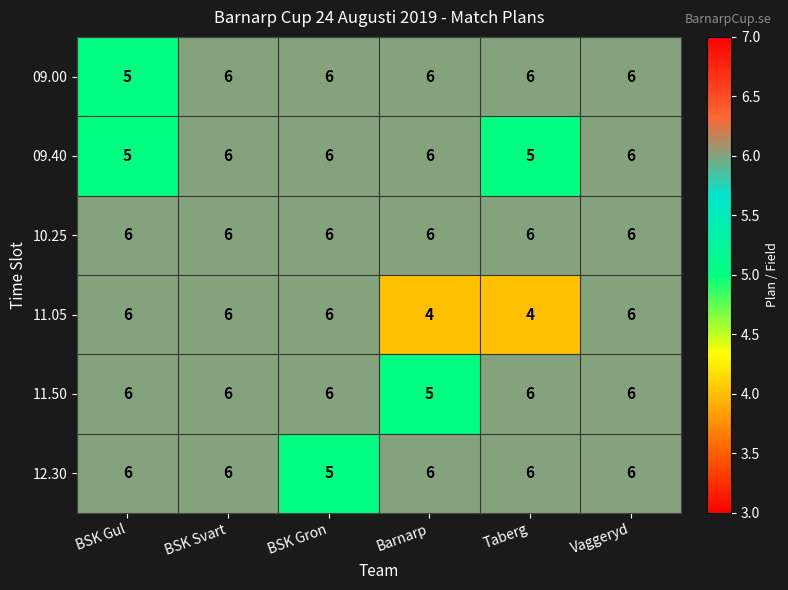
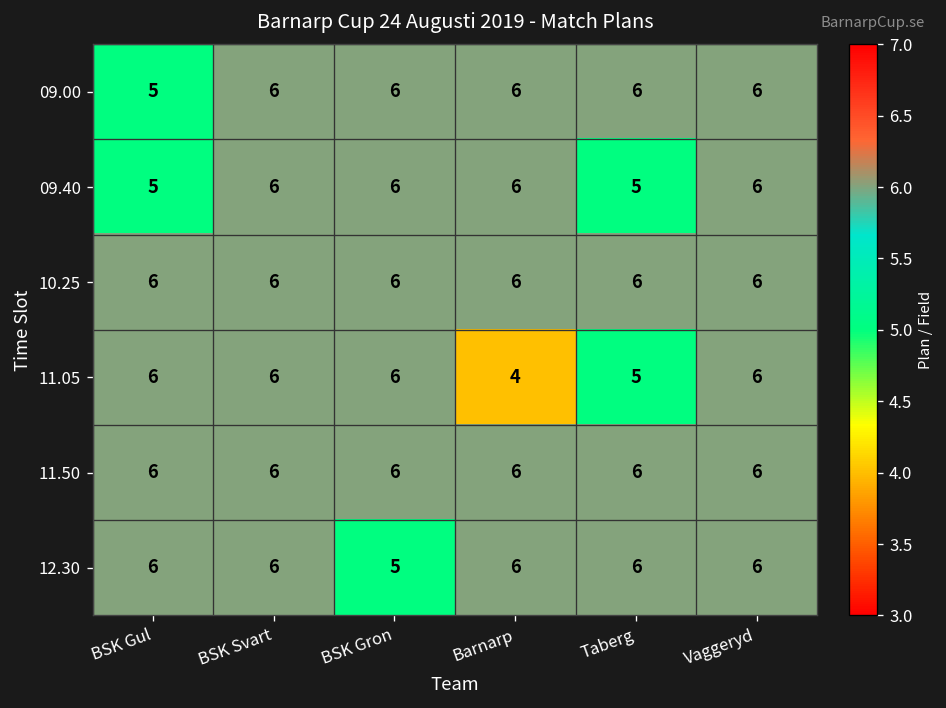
  {
    "09.00": {
      "BSK Gul": 5,
      "BSK Svart": 6,
      "BSK Gron": 6,
      "Barnarp": 6,
      "Taberg": 6,
      "Vaggeryd": 6
    },
    "09.40": {
      "BSK Gul": 5,
      "BSK Svart": 6,
      "BSK Gron": 6,
      "Barnarp": 6,
      "Taberg": 5,
      "Vaggeryd": 6
    },
    "10.25": {
      "BSK Gul": 6,
      "BSK Svart": 6,
      "BSK Gron": 6,
      "Barnarp": 6,
      "Taberg": 6,
      "Vaggeryd": 6
    },
    "11.05": {
      "BSK Gul": 6,
      "BSK Svart": 6,
      "BSK Gron": 6,
      "Barnarp": 4,
-     "Taberg": 4,
+     "Taberg": 5,
      "Vaggeryd": 6
    },
    "11.50": {
      "BSK Gul": 6,
      "BSK Svart": 6,
      "BSK Gron": 6,
-     "Barnarp": 5,
+     "Barnarp": 6,
      "Taberg": 6,
      "Vaggeryd": 6
    },
    "12.30": {
      "BSK Gul": 6,
      "BSK Svart": 6,
      "BSK Gron": 5,
      "Barnarp": 6,
      "Taberg": 6,
      "Vaggeryd": 6
    }
  }
